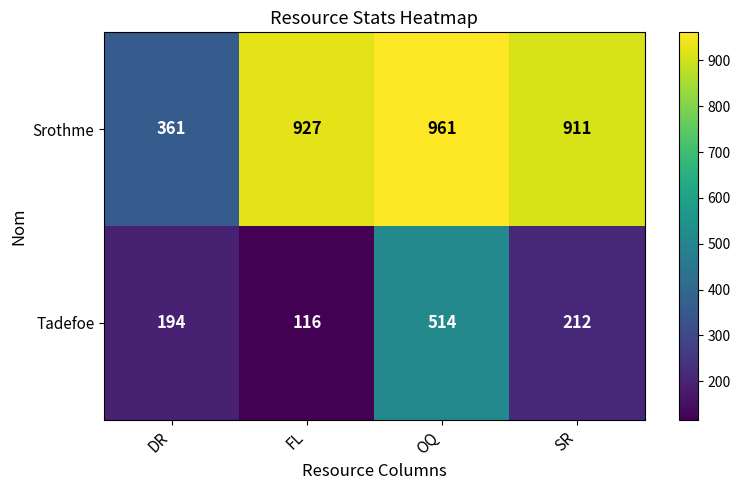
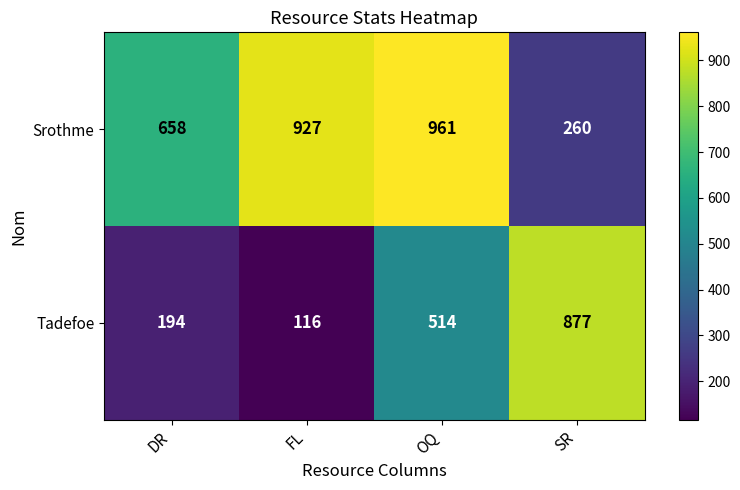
  {
    "Srothme": {
-     "DR": 361,
+     "DR": 658,
      "FL": 927,
      "OQ": 961,
-     "SR": 911
+     "SR": 260
    },
    "Tadefoe": {
      "DR": 194,
      "FL": 116,
      "OQ": 514,
-     "SR": 212
+     "SR": 877
    }
  }
